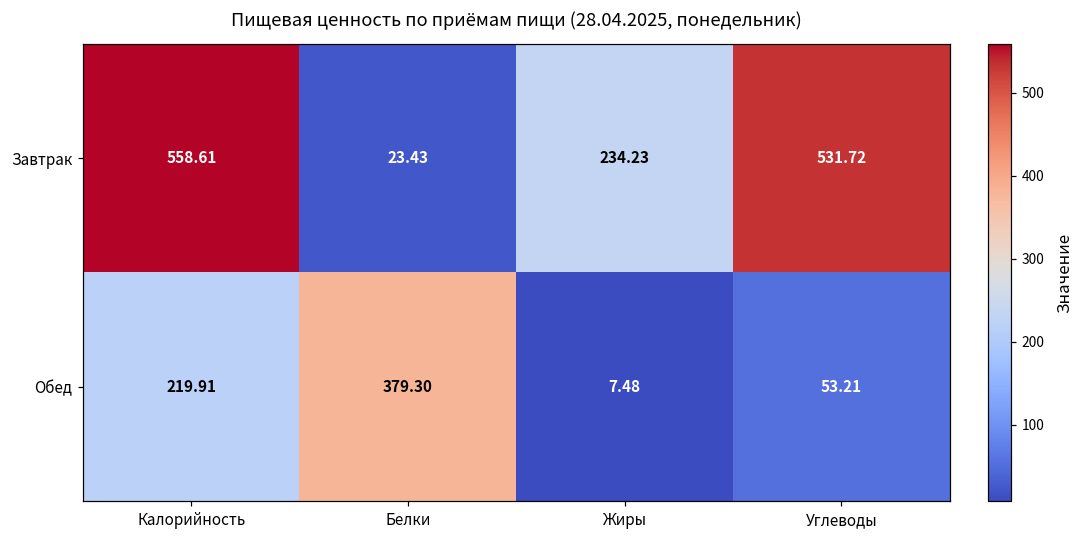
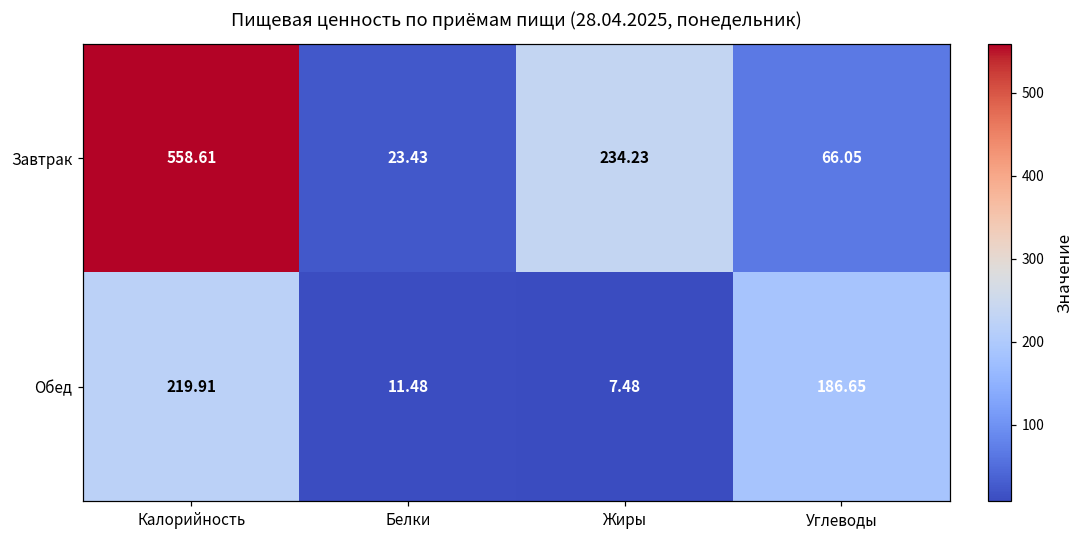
  {
    "Завтрак": {
      "Калорийность": 558.61,
      "Белки": 23.43,
      "Жиры": 234.23,
-     "Углеводы": 531.72
+     "Углеводы": 66.05
    },
    "Обед": {
      "Калорийность": 219.91,
-     "Белки": 379.30,
+     "Белки": 11.48,
      "Жиры": 7.48,
-     "Углеводы": 53.21
+     "Углеводы": 186.65
    }
  }
